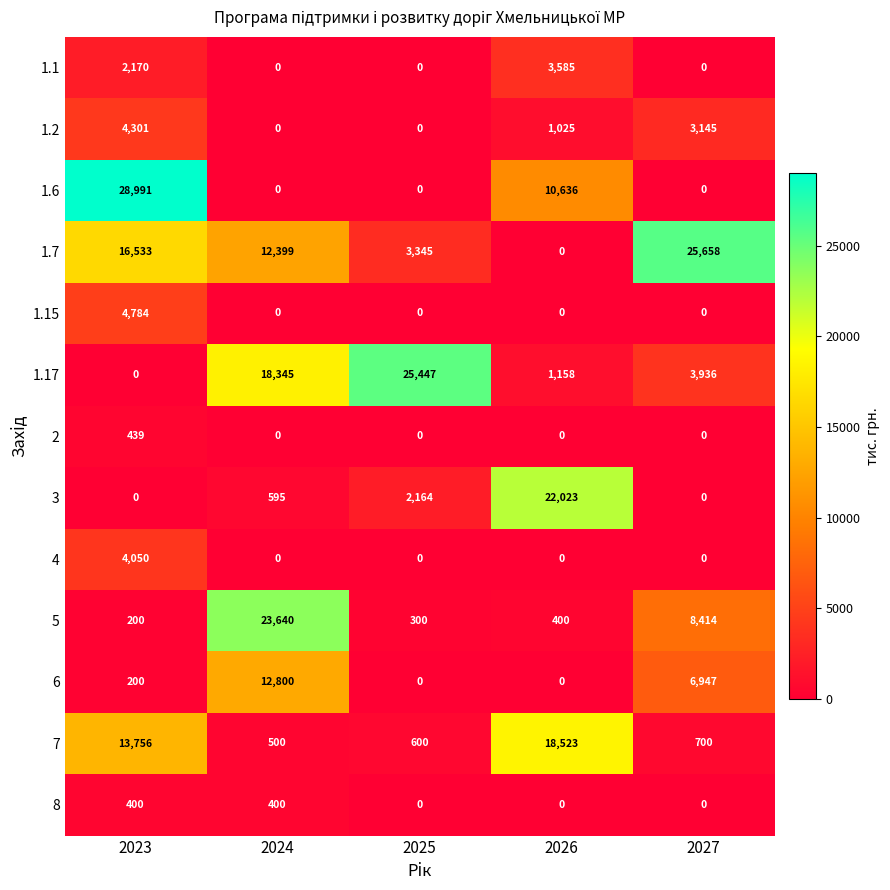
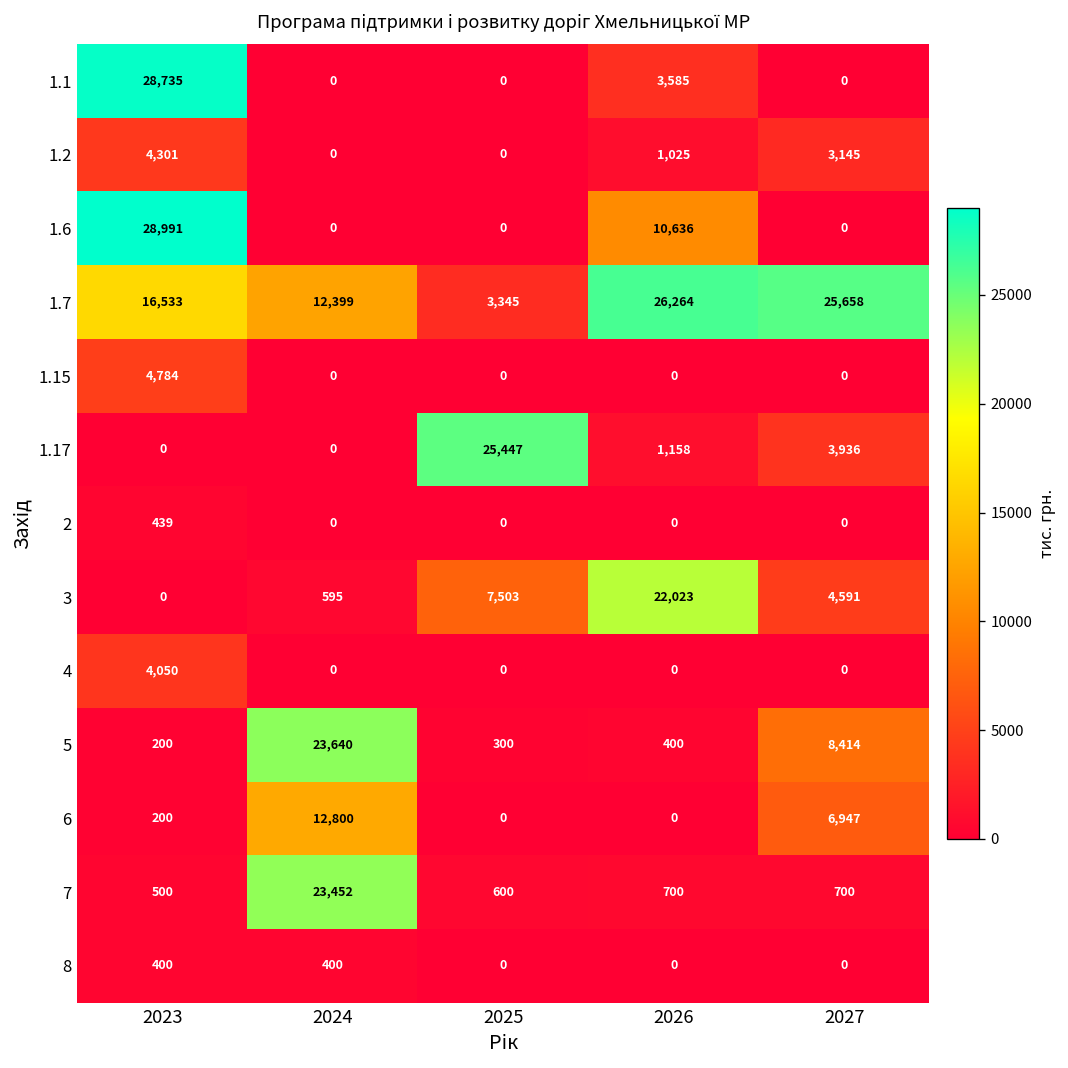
  {
    "1.1": {
-     "2023": "2,170",
+     "2023": "28,735",
      "2024": "0",
      "2025": "0",
      "2026": "3,585",
      "2027": "0"
    },
    "1.2": {
      "2023": "4,301",
      "2024": "0",
      "2025": "0",
      "2026": "1,025",
      "2027": "3,145"
    },
    "1.6": {
      "2023": "28,991",
      "2024": "0",
      "2025": "0",
      "2026": "10,636",
      "2027": "0"
    },
    "1.7": {
      "2023": "16,533",
      "2024": "12,399",
      "2025": "3,345",
-     "2026": "0",
+     "2026": "26,264",
      "2027": "25,658"
    },
    "1.15": {
      "2023": "4,784",
      "2024": "0",
      "2025": "0",
      "2026": "0",
      "2027": "0"
    },
    "1.17": {
      "2023": "0",
-     "2024": "18,345",
+     "2024": "0",
      "2025": "25,447",
      "2026": "1,158",
      "2027": "3,936"
    },
    "2": {
      "2023": "439",
      "2024": "0",
      "2025": "0",
      "2026": "0",
      "2027": "0"
    },
    "3": {
      "2023": "0",
      "2024": "595",
-     "2025": "2,164",
+     "2025": "7,503",
      "2026": "22,023",
-     "2027": "0"
+     "2027": "4,591"
    },
    "4": {
      "2023": "4,050",
      "2024": "0",
      "2025": "0",
      "2026": "0",
      "2027": "0"
    },
    "5": {
      "2023": "200",
      "2024": "23,640",
      "2025": "300",
      "2026": "400",
      "2027": "8,414"
    },
    "6": {
      "2023": "200",
      "2024": "12,800",
      "2025": "0",
      "2026": "0",
      "2027": "6,947"
    },
    "7": {
-     "2023": "13,756",
-     "2024": "500",
+     "2023": "500",
+     "2024": "23,452",
      "2025": "600",
-     "2026": "18,523",
+     "2026": "700",
      "2027": "700"
    },
    "8": {
      "2023": "400",
      "2024": "400",
      "2025": "0",
      "2026": "0",
      "2027": "0"
    }
  }
